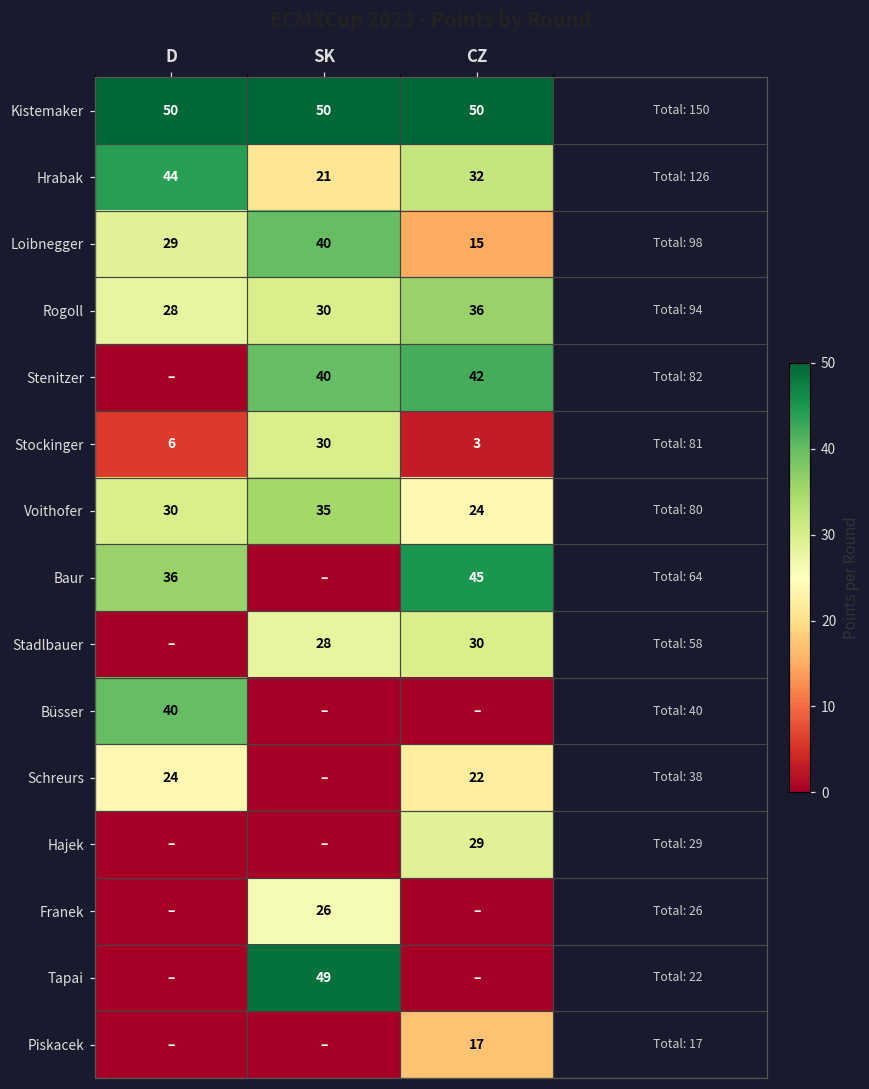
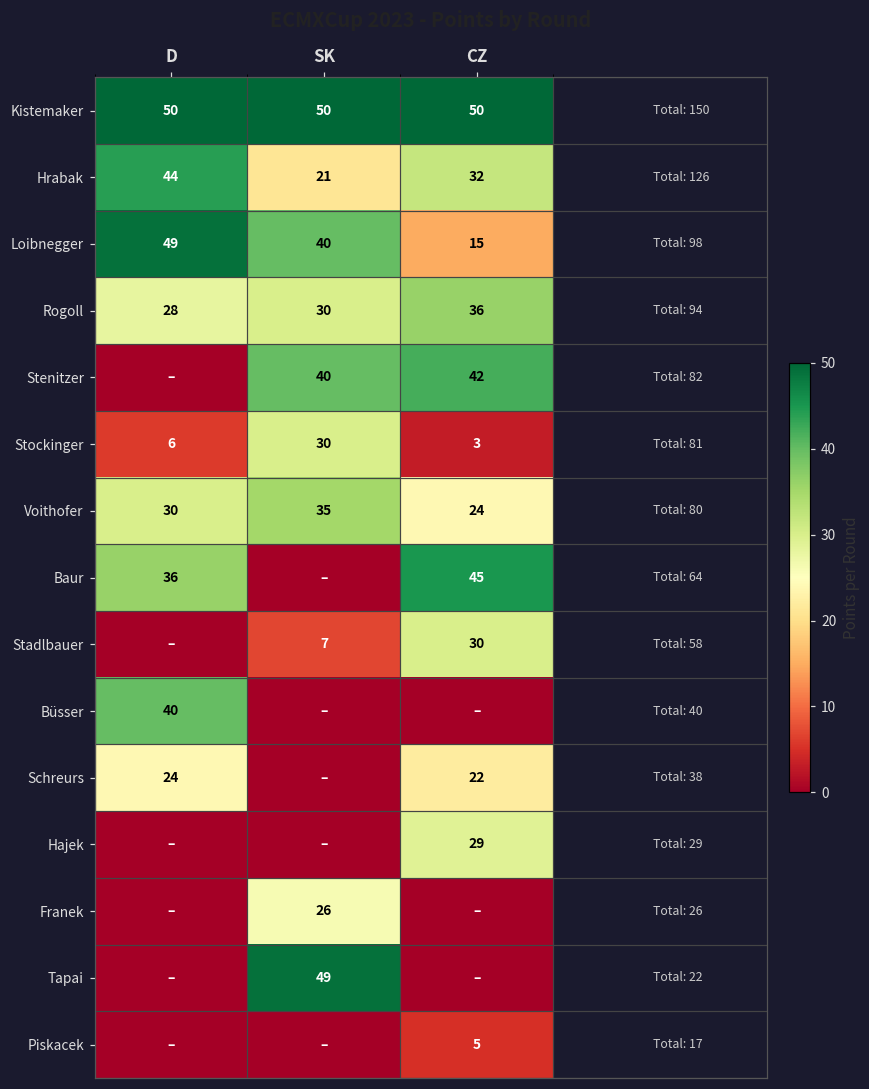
  {
    "Kistemaker": {
      "D": 50,
      "SK": 50,
      "CZ": 50
    },
    "Hrabak": {
      "D": 44,
      "SK": 21,
      "CZ": 32
    },
    "Loibnegger": {
-     "D": 29,
+     "D": 49,
      "SK": 40,
      "CZ": 15
    },
    "Rogoll": {
      "D": 28,
      "SK": 30,
      "CZ": 36
    },
    "Stenitzer": {
      "SK": 40,
      "CZ": 42
    },
    "Stockinger": {
      "D": 6,
      "SK": 30,
      "CZ": 3
    },
    "Voithofer": {
      "D": 30,
      "SK": 35,
      "CZ": 24
    },
    "Baur": {
      "D": 36,
      "CZ": 45
    },
    "Stadlbauer": {
-     "SK": 28,
+     "SK": 7,
      "CZ": 30
    },
    "Büsser": {
      "D": 40
    },
    "Schreurs": {
      "D": 24,
      "CZ": 22
    },
    "Hajek": {
      "CZ": 29
    },
    "Franek": {
      "SK": 26
    },
    "Tapai": {
      "SK": 49
    },
    "Piskacek": {
-     "CZ": 17
+     "CZ": 5
    }
  }
